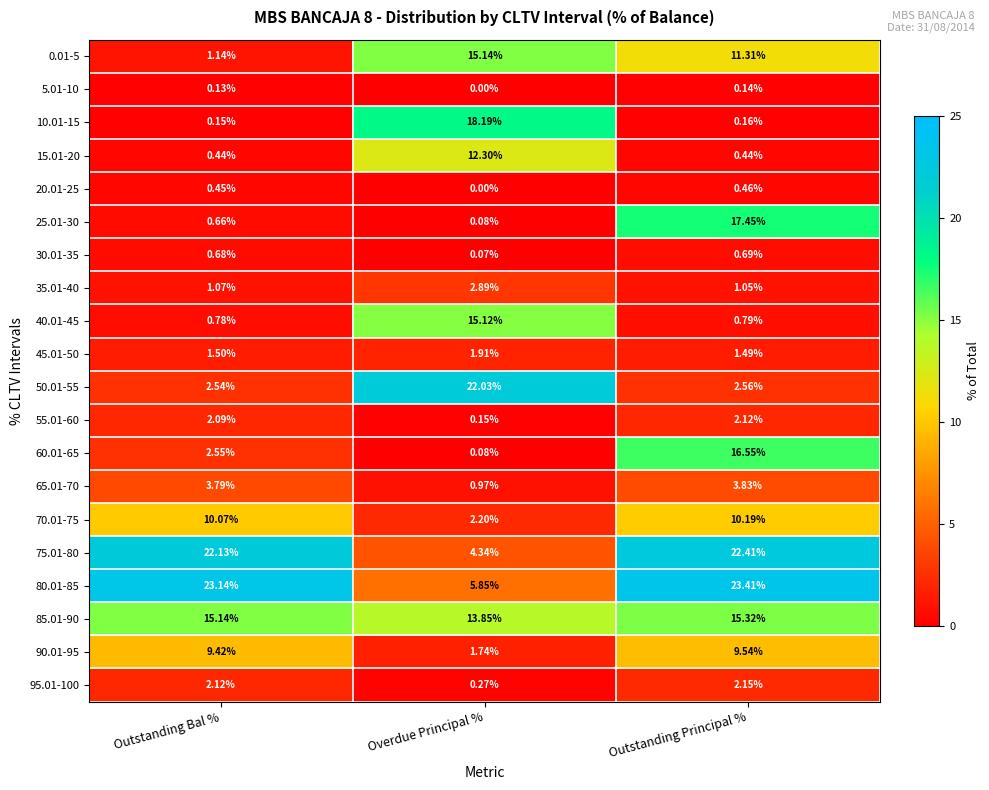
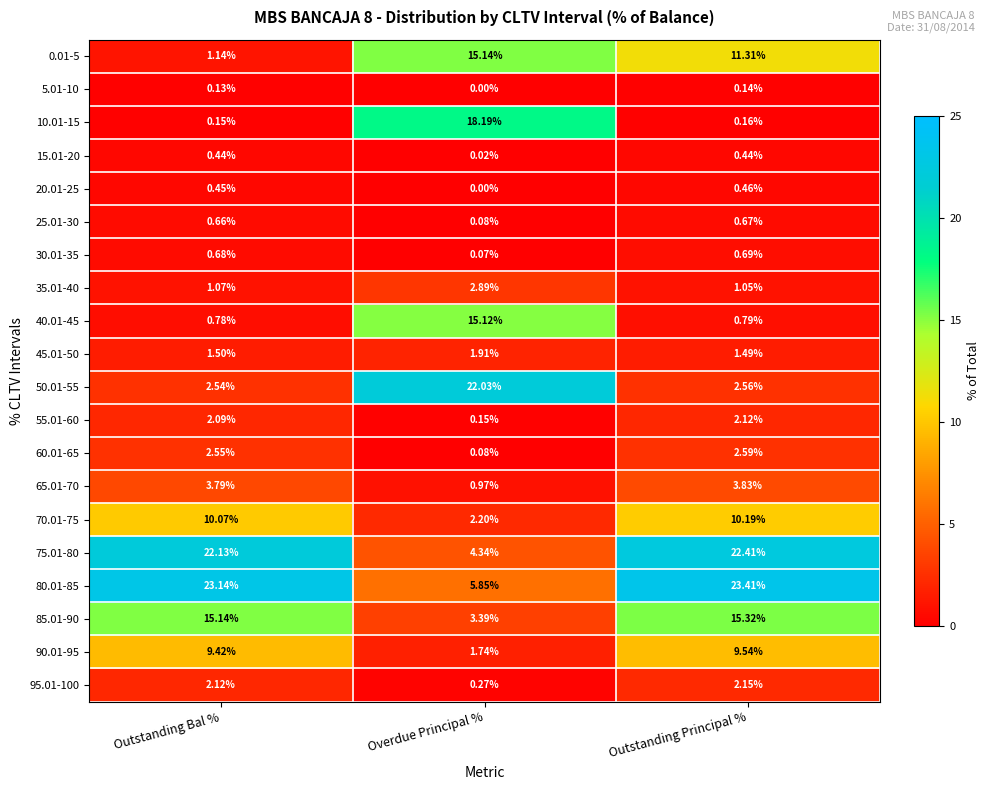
  {
    "0.01-5": {
      "Outstanding Bal %": "1.14%",
      "Overdue Principal %": "15.14%",
      "Outstanding Principal %": "11.31%"
    },
    "5.01-10": {
      "Outstanding Bal %": "0.13%",
      "Overdue Principal %": "0.00%",
      "Outstanding Principal %": "0.14%"
    },
    "10.01-15": {
      "Outstanding Bal %": "0.15%",
      "Overdue Principal %": "18.19%",
      "Outstanding Principal %": "0.16%"
    },
    "15.01-20": {
      "Outstanding Bal %": "0.44%",
-     "Overdue Principal %": "12.30%",
+     "Overdue Principal %": "0.02%",
      "Outstanding Principal %": "0.44%"
    },
    "20.01-25": {
      "Outstanding Bal %": "0.45%",
      "Overdue Principal %": "0.00%",
      "Outstanding Principal %": "0.46%"
    },
    "25.01-30": {
      "Outstanding Bal %": "0.66%",
      "Overdue Principal %": "0.08%",
-     "Outstanding Principal %": "17.45%"
+     "Outstanding Principal %": "0.67%"
    },
    "30.01-35": {
      "Outstanding Bal %": "0.68%",
      "Overdue Principal %": "0.07%",
      "Outstanding Principal %": "0.69%"
    },
    "35.01-40": {
      "Outstanding Bal %": "1.07%",
      "Overdue Principal %": "2.89%",
      "Outstanding Principal %": "1.05%"
    },
    "40.01-45": {
      "Outstanding Bal %": "0.78%",
      "Overdue Principal %": "15.12%",
      "Outstanding Principal %": "0.79%"
    },
    "45.01-50": {
      "Outstanding Bal %": "1.50%",
      "Overdue Principal %": "1.91%",
      "Outstanding Principal %": "1.49%"
    },
    "50.01-55": {
      "Outstanding Bal %": "2.54%",
      "Overdue Principal %": "22.03%",
      "Outstanding Principal %": "2.56%"
    },
    "55.01-60": {
      "Outstanding Bal %": "2.09%",
      "Overdue Principal %": "0.15%",
      "Outstanding Principal %": "2.12%"
    },
    "60.01-65": {
      "Outstanding Bal %": "2.55%",
      "Overdue Principal %": "0.08%",
-     "Outstanding Principal %": "16.55%"
+     "Outstanding Principal %": "2.59%"
    },
    "65.01-70": {
      "Outstanding Bal %": "3.79%",
      "Overdue Principal %": "0.97%",
      "Outstanding Principal %": "3.83%"
    },
    "70.01-75": {
      "Outstanding Bal %": "10.07%",
      "Overdue Principal %": "2.20%",
      "Outstanding Principal %": "10.19%"
    },
    "75.01-80": {
      "Outstanding Bal %": "22.13%",
      "Overdue Principal %": "4.34%",
      "Outstanding Principal %": "22.41%"
    },
    "80.01-85": {
      "Outstanding Bal %": "23.14%",
      "Overdue Principal %": "5.85%",
      "Outstanding Principal %": "23.41%"
    },
    "85.01-90": {
      "Outstanding Bal %": "15.14%",
-     "Overdue Principal %": "13.85%",
+     "Overdue Principal %": "3.39%",
      "Outstanding Principal %": "15.32%"
    },
    "90.01-95": {
      "Outstanding Bal %": "9.42%",
      "Overdue Principal %": "1.74%",
      "Outstanding Principal %": "9.54%"
    },
    "95.01-100": {
      "Outstanding Bal %": "2.12%",
      "Overdue Principal %": "0.27%",
      "Outstanding Principal %": "2.15%"
    }
  }
